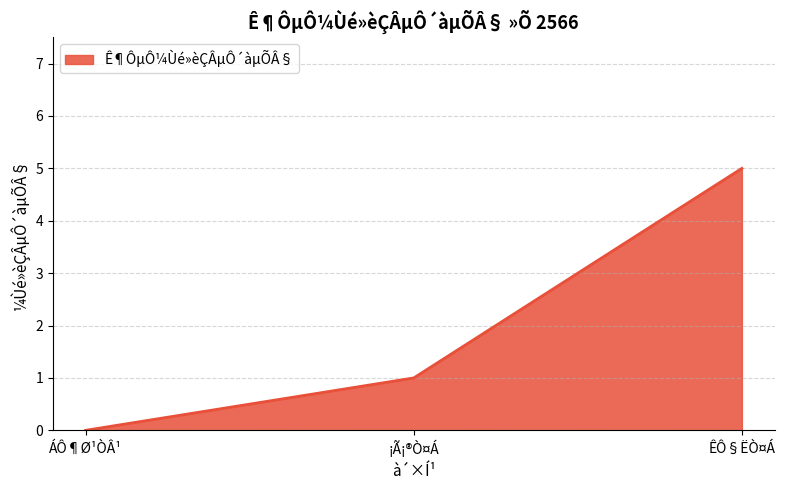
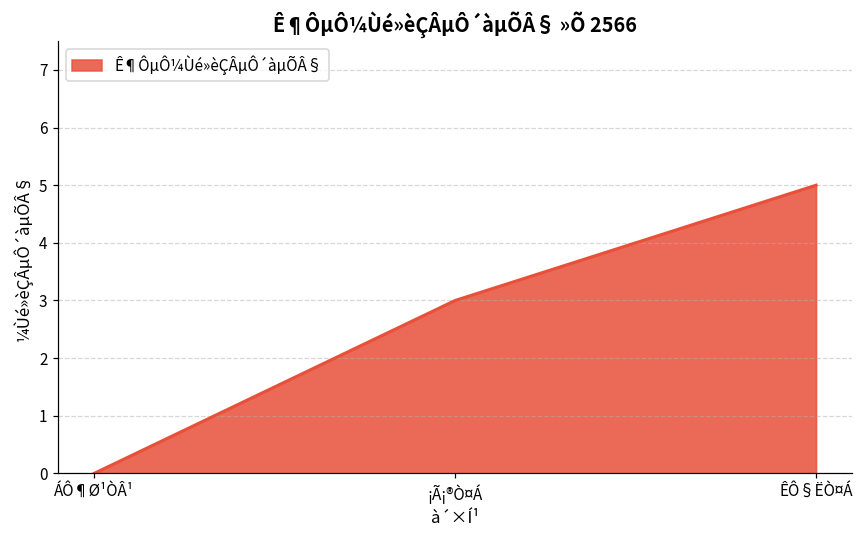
  {
    "ÁÔ¶Ø¹ÒÂ¹": 0,
-   "¡Ã¡®Ò¤Á": 1,
+   "¡Ã¡®Ò¤Á": 3,
    "ÊÔ§ËÒ¤Á": 5
  }
